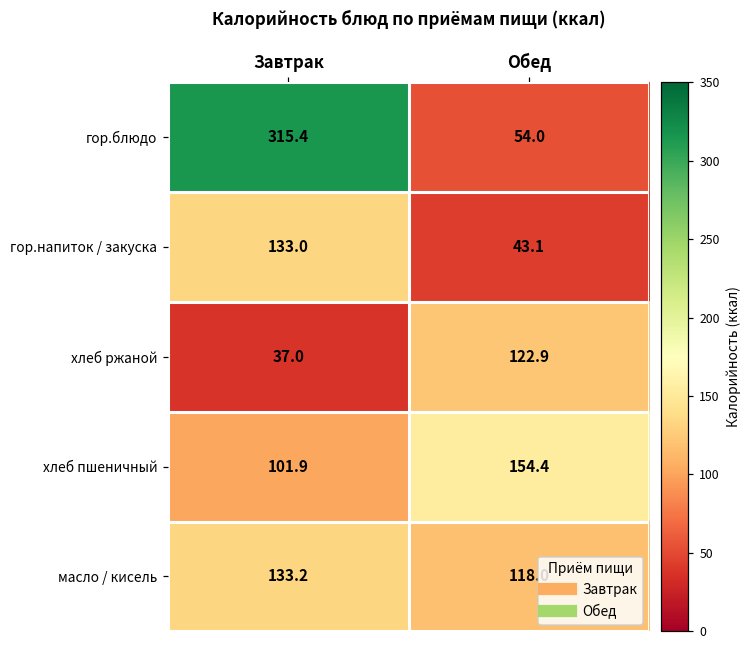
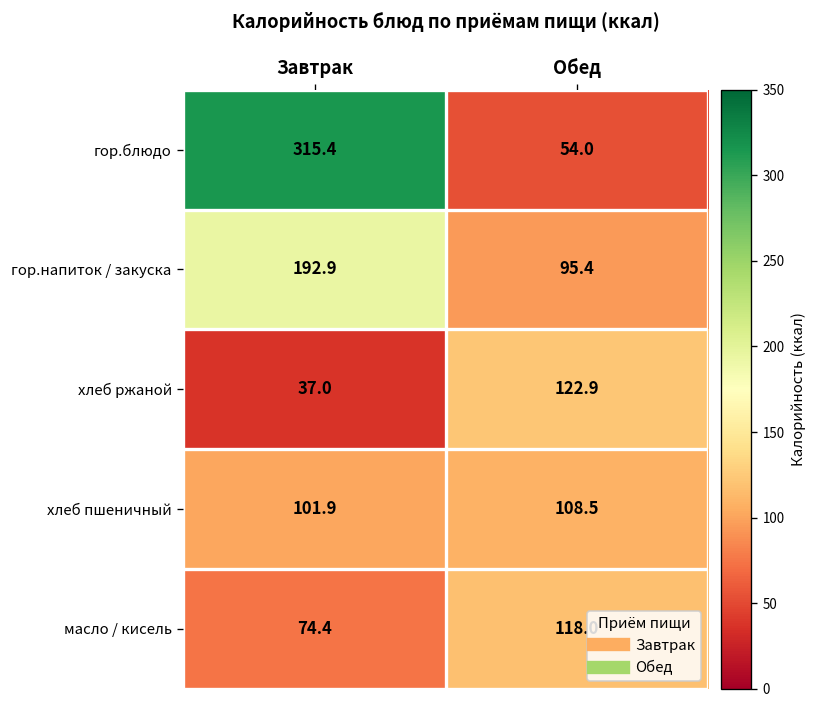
  {
    "гор.блюдо": {
      "Завтрак": 315.4,
      "Обед": 54.0
    },
    "гор.напиток / закуска": {
-     "Завтрак": 133.0,
-     "Обед": 43.1
+     "Завтрак": 192.9,
+     "Обед": 95.4
    },
    "хлеб ржаной": {
      "Завтрак": 37.0,
      "Обед": 122.9
    },
    "хлеб пшеничный": {
      "Завтрак": 101.9,
-     "Обед": 154.4
+     "Обед": 108.5
    },
    "масло / кисель": {
-     "Завтрак": 133.2
+     "Завтрак": 74.4
    }
  }
